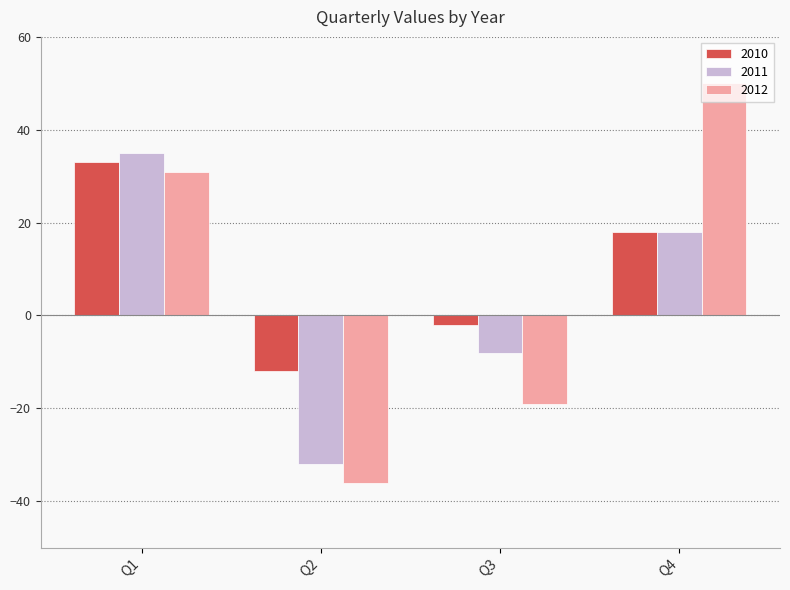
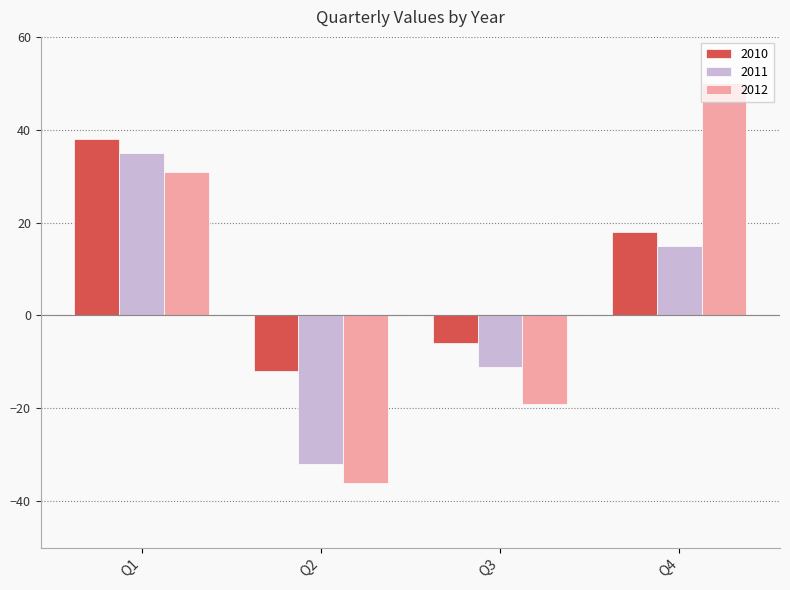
  {
    "2010": {
-     "Q1": 33,
+     "Q1": 38,
      "Q2": -12,
-     "Q3": -2,
+     "Q3": -6,
      "Q4": 18
    },
    "2011": {
      "Q1": 35,
      "Q2": -32,
-     "Q3": -8,
-     "Q4": 18
+     "Q3": -11,
+     "Q4": 15
    },
    "2012": {
      "Q1": 31,
      "Q2": -36,
      "Q3": -19
    }
  }
